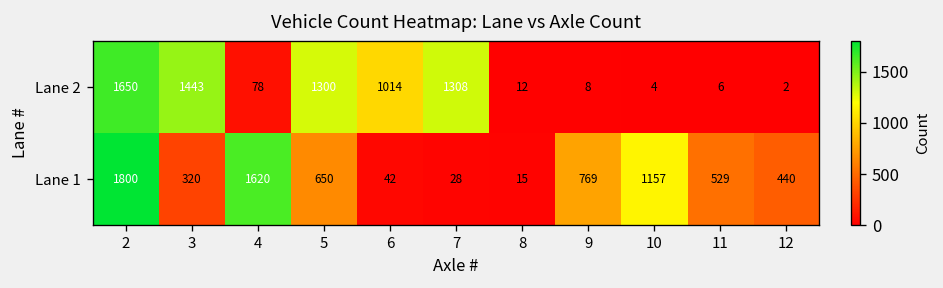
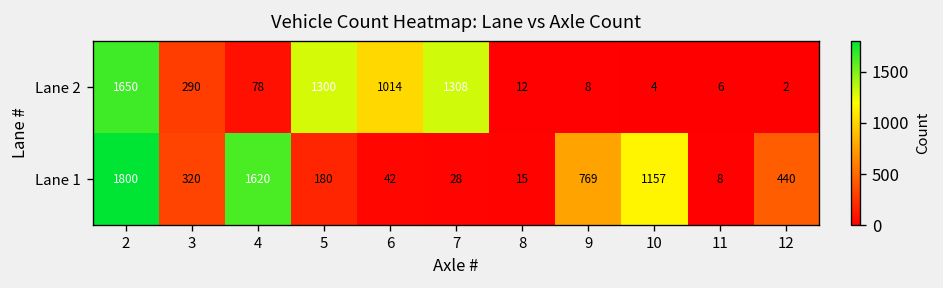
  {
    "Lane 2": {
      "2": 1650,
-     "3": 1443,
+     "3": 290,
      "4": 78,
      "5": 1300,
      "6": 1014,
      "7": 1308,
      "8": 12,
      "9": 8,
      "10": 4,
      "11": 6,
      "12": 2
    },
    "Lane 1": {
      "2": 1800,
      "3": 320,
      "4": 1620,
-     "5": 650,
+     "5": 180,
      "6": 42,
      "7": 28,
      "8": 15,
      "9": 769,
      "10": 1157,
-     "11": 529,
+     "11": 8,
      "12": 440
    }
  }
